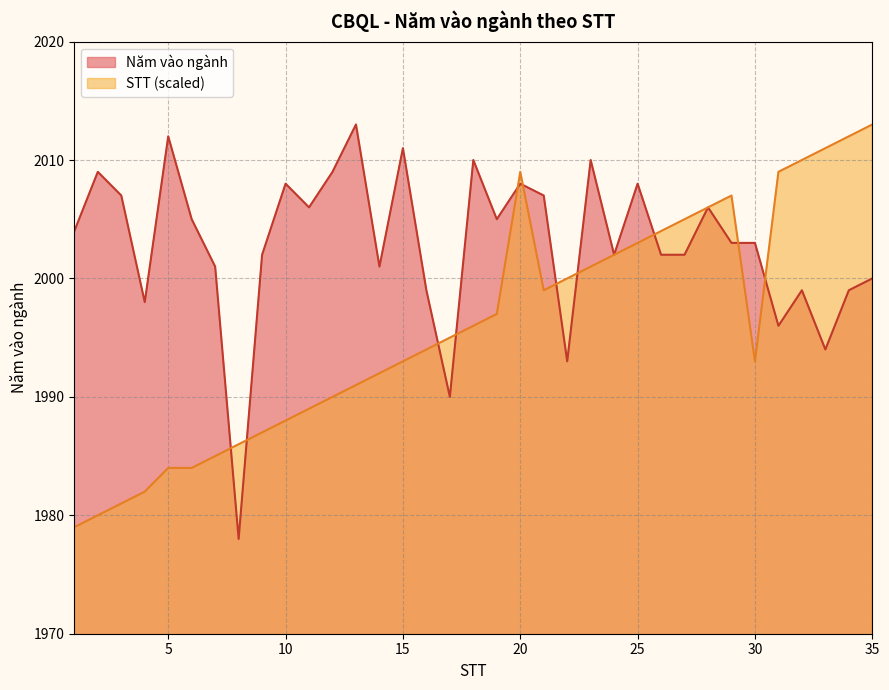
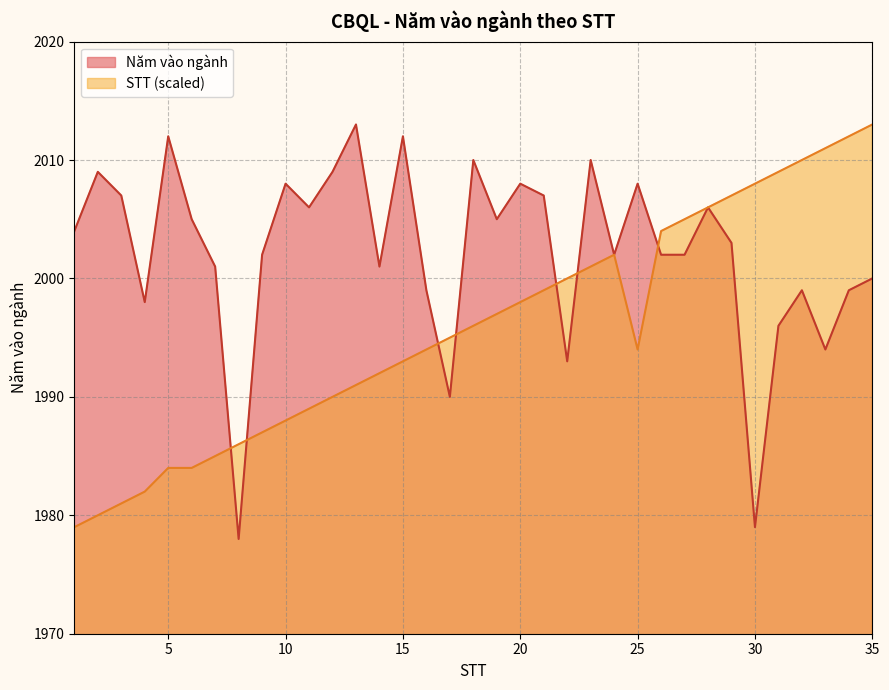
  {
    "Năm vào ngành": {
      "5": 2012,
      "10": 2008,
-     "15": 2011,
+     "15": 2012,
      "20": 2008,
      "25": 2008,
-     "30": 2003,
+     "30": 1979,
      "35": 2000
    },
    "STT (scaled)": {
      "5": 1984.0,
      "10": 1988.0,
      "15": 1993.0,
-     "20": 2009.0,
-     "25": 2003.0,
-     "30": 1993.0,
+     "20": 1998.0,
+     "25": 1994.0,
+     "30": 2008.0,
      "35": 2013.0
    }
  }
